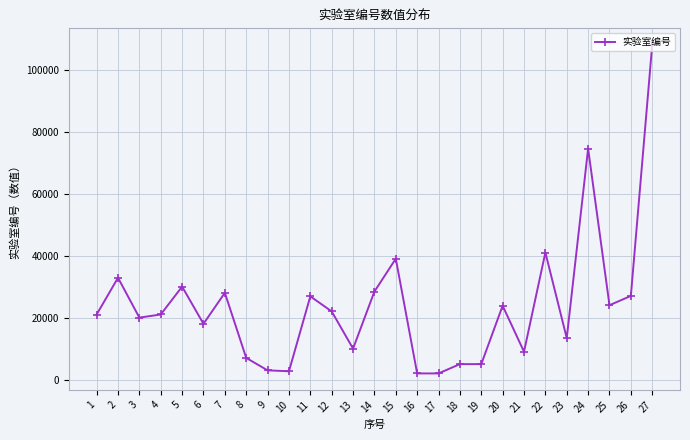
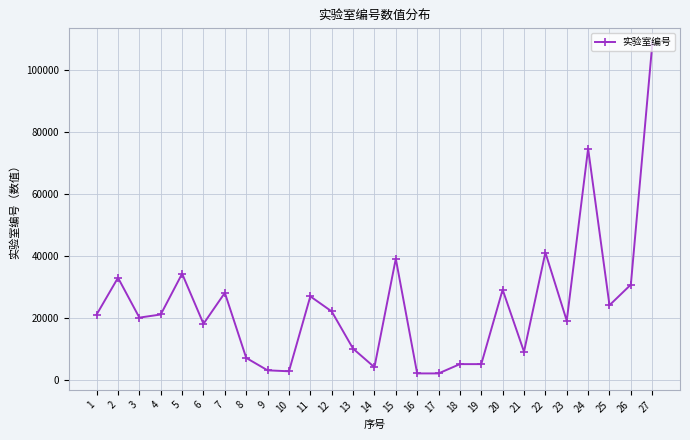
  {
    "1": 21000,
    "2": 33000,
    "3": 20000,
    "4": 21000,
-   "5": 30000,
+   "5": 34000,
    "6": 18000,
    "7": 28000,
    "8": 7000,
    "9": 3000,
    "10": 3000,
    "11": 27000,
    "12": 22000,
    "13": 10000,
-   "14": 28000,
+   "14": 4000,
    "15": 39000,
    "16": 2000,
    "17": 2000,
    "18": 5000,
    "19": 5000,
-   "20": 24000,
+   "20": 29000,
    "21": 9000,
    "22": 41000,
-   "23": 13000,
+   "23": 19000,
    "24": 75000,
    "25": 24000,
-   "26": 27000
+   "26": 31000
  }
